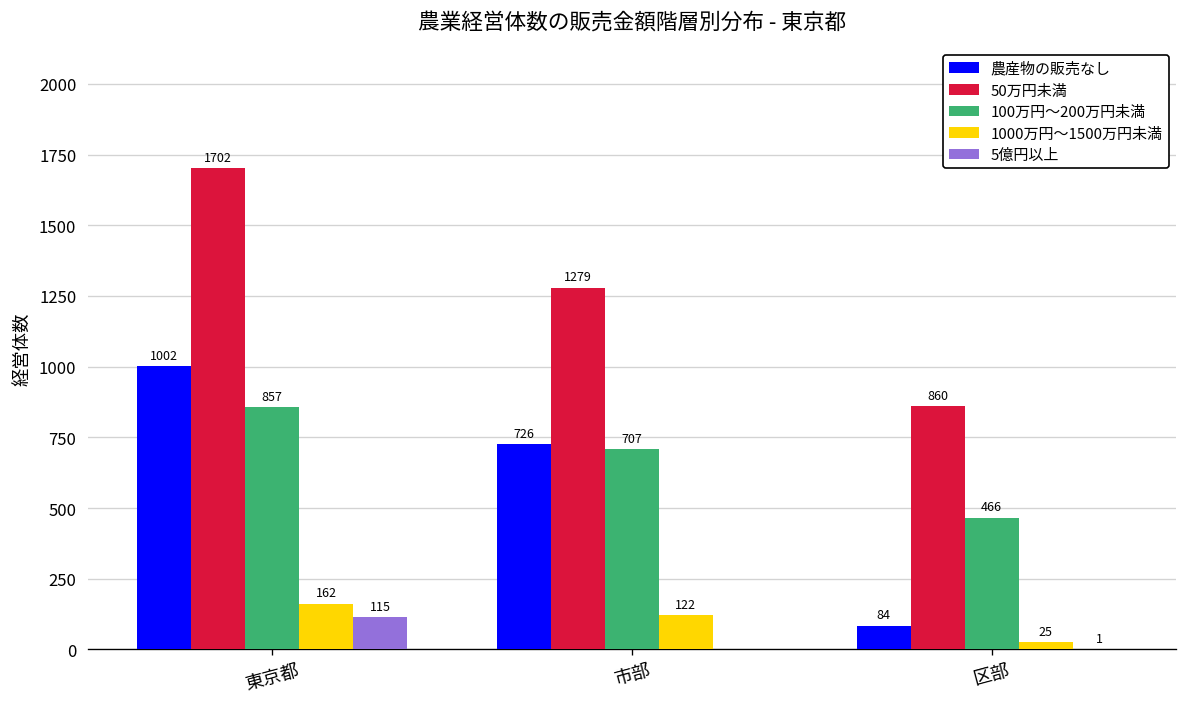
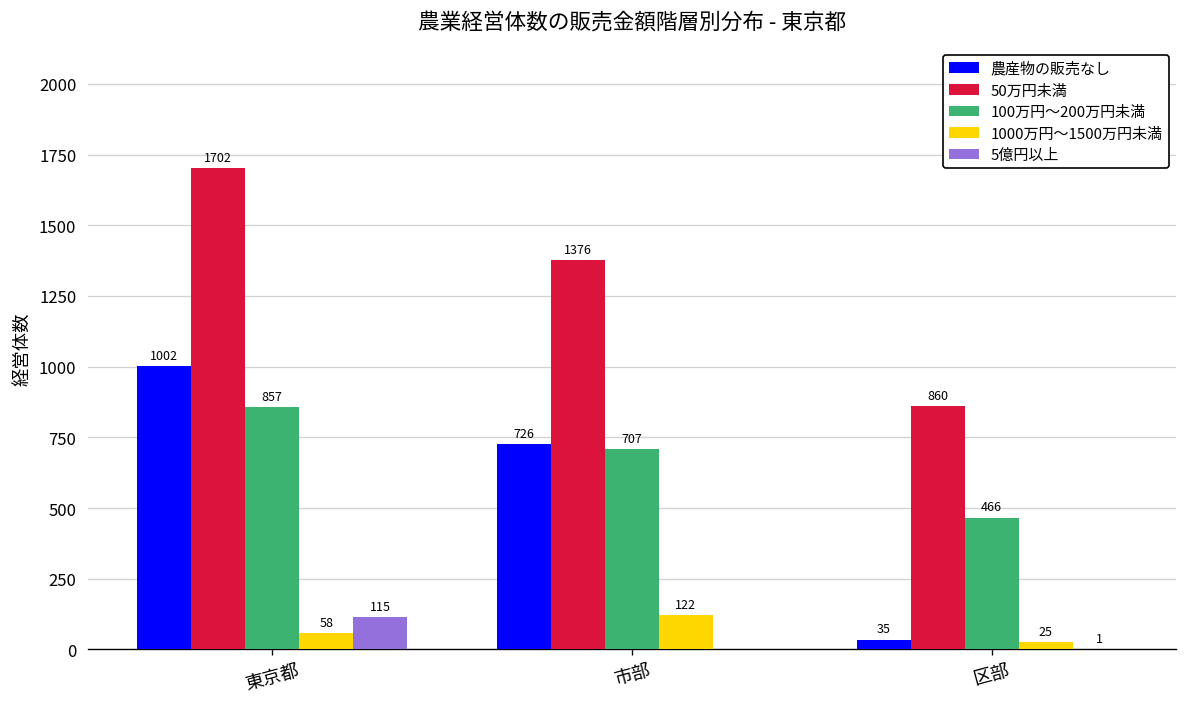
  {
    "農産物の販売なし": {
      "東京都": 1002,
      "市部": 726,
-     "区部": 84
+     "区部": 35
    },
    "50万円未満": {
      "東京都": 1702,
-     "市部": 1279,
+     "市部": 1376,
      "区部": 860
    },
    "100万円～200万円未満": {
      "東京都": 857,
      "市部": 707,
      "区部": 466
    },
    "1000万円～1500万円未満": {
-     "東京都": 162,
+     "東京都": 58,
      "市部": 122,
      "区部": 25
    },
    "5億円以上": {
      "東京都": 115,
      "区部": 1
    }
  }
